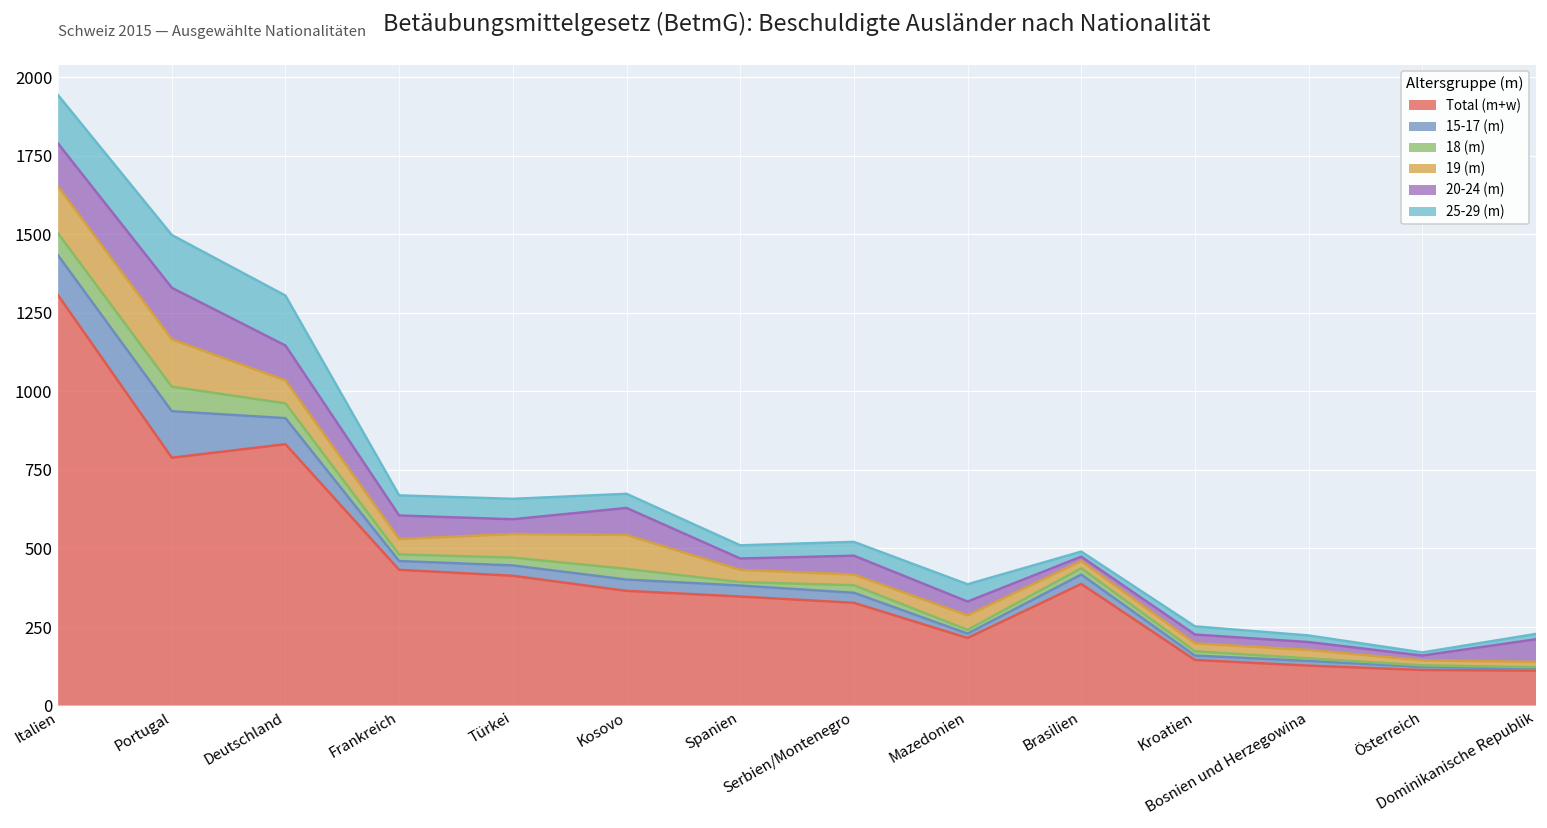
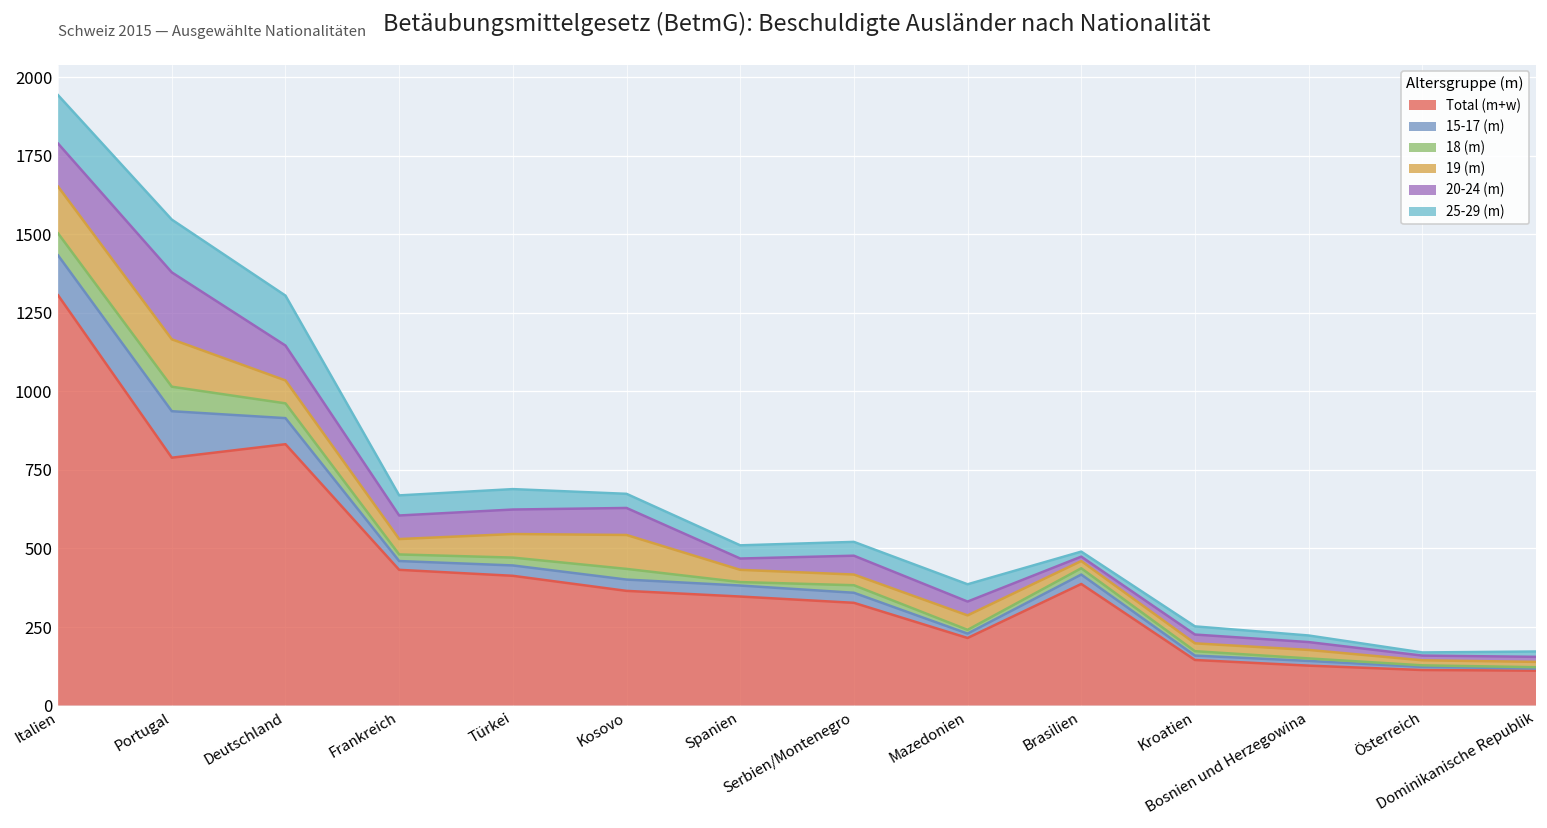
  {
    "Total (m+w)": {
      "Italien": 1310,
      "Portugal": 790,
      "Deutschland": 830,
      "Frankreich": 430,
      "Türkei": 410,
      "Kosovo": 370,
      "Spanien": 350,
      "Serbien/Montenegro": 330,
      "Mazedonien": 220,
      "Brasilien": 390,
      "Kroatien": 150,
      "Bosnien und Herzegowina": 130,
      "Österreich": 110
    },
    "18 (m)": {
      "Italien": 70,
      "Portugal": 80,
      "Deutschland": 50,
      "Frankreich": 20,
      "Türkei": 30,
      "Kosovo": 30,
      "Spanien": 10,
      "Serbien/Montenegro": 20,
      "Mazedonien": 10,
      "Brasilien": 20,
      "Kroatien": 10
    },
    "19 (m)": {
      "Italien": 150,
      "Portugal": 150,
      "Deutschland": 70,
      "Frankreich": 50,
      "Türkei": 80,
      "Kosovo": 110,
      "Spanien": 40,
      "Serbien/Montenegro": 30,
      "Mazedonien": 50,
      "Brasilien": 20,
      "Kroatien": 30,
      "Bosnien und Herzegowina": 30,
      "Österreich": 20,
      "Dominikanische Republik": 20
    },
    "20-24 (m)": {
      "Italien": 140,
-     "Portugal": 160,
+     "Portugal": 210,
      "Deutschland": 110,
      "Frankreich": 80,
-     "Türkei": 50,
+     "Türkei": 80,
      "Kosovo": 90,
      "Spanien": 40,
      "Serbien/Montenegro": 60,
      "Mazedonien": 40,
      "Brasilien": 10,
      "Kroatien": 30,
      "Bosnien und Herzegowina": 30,
      "Österreich": 20,
-     "Dominikanische Republik": 70
+     "Dominikanische Republik": 20
    }
  }
